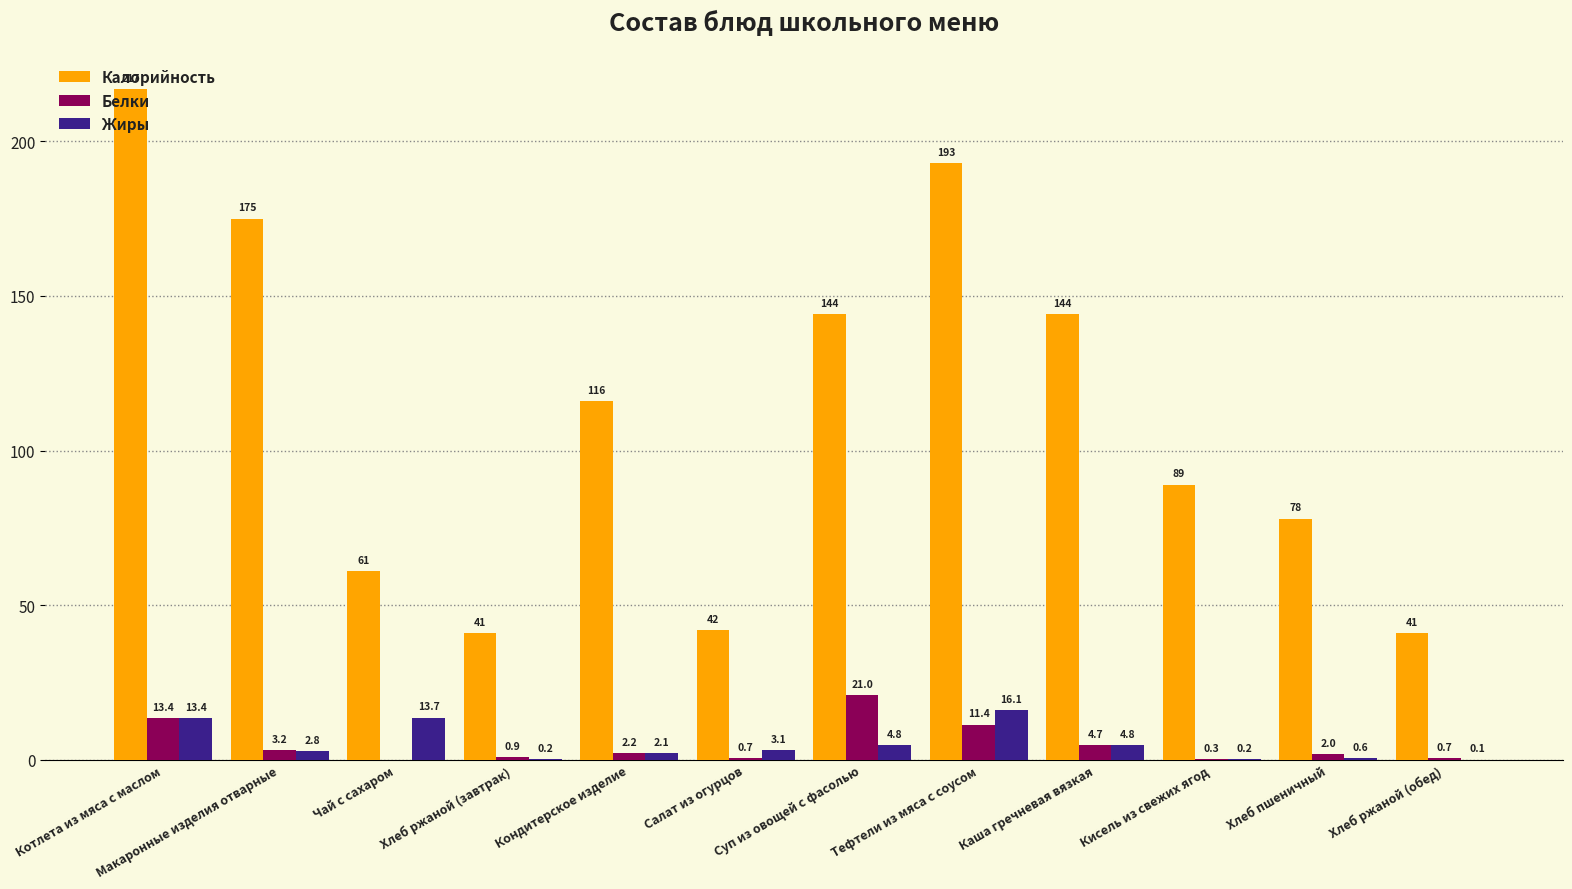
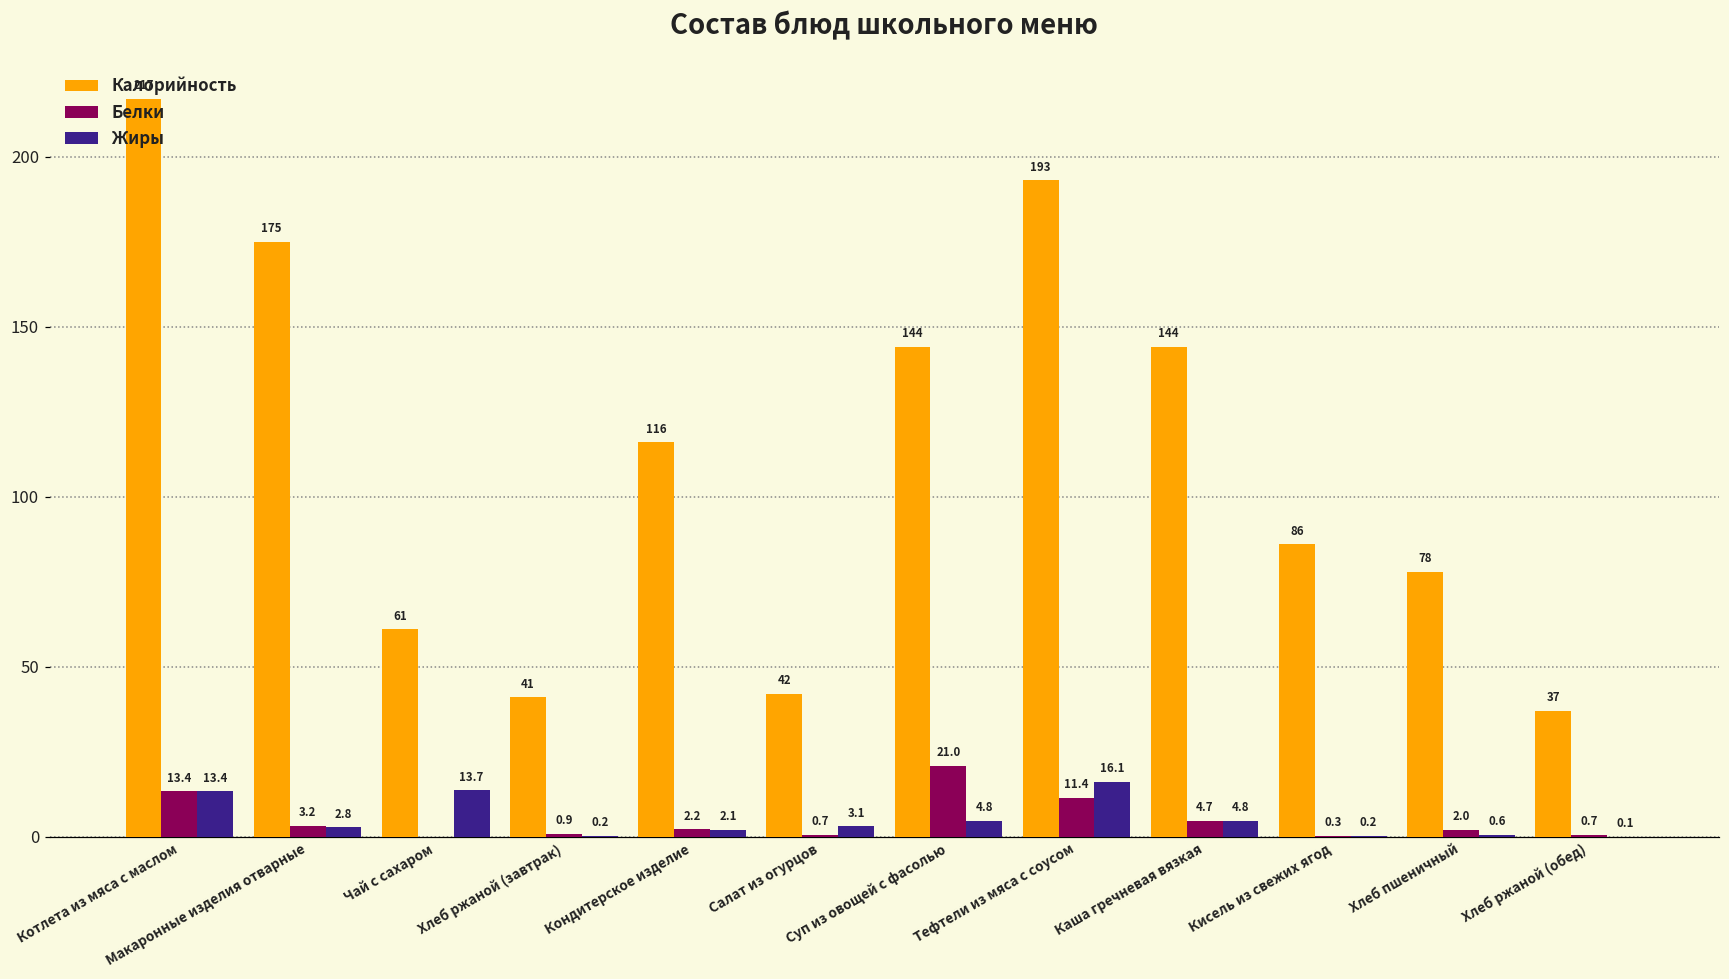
  {
    "Калорийность": {
      "Котлета из мяса с маслом": 217,
      "Макаронные изделия отварные": 175,
      "Чай с сахаром": 61,
      "Хлеб ржаной (завтрак)": 41,
      "Кондитерское изделие": 116,
      "Салат из огурцов": 42,
      "Суп из овощей с фасолью": 144,
      "Тефтели из мяса с соусом": 193,
      "Каша гречневая вязкая": 144,
-     "Кисель из свежих ягод": 89,
+     "Кисель из свежих ягод": 86,
      "Хлеб пшеничный": 78,
-     "Хлеб ржаной (обед)": 41
+     "Хлеб ржаной (обед)": 37
    },
    "Белки": {
      "Котлета из мяса с маслом": 13.4,
      "Макаронные изделия отварные": 3.2,
      "Хлеб ржаной (завтрак)": 0.9,
      "Кондитерское изделие": 2.2,
      "Салат из огурцов": 0.7,
      "Суп из овощей с фасолью": 21.0,
      "Тефтели из мяса с соусом": 11.4,
      "Каша гречневая вязкая": 4.7,
      "Кисель из свежих ягод": 0.3,
      "Хлеб пшеничный": 2.0,
      "Хлеб ржаной (обед)": 0.7
    },
    "Жиры": {
      "Котлета из мяса с маслом": 13.4,
      "Макаронные изделия отварные": 2.8,
      "Чай с сахаром": 13.7,
      "Хлеб ржаной (завтрак)": 0.2,
      "Кондитерское изделие": 2.1,
      "Салат из огурцов": 3.1,
      "Суп из овощей с фасолью": 4.8,
      "Тефтели из мяса с соусом": 16.1,
      "Каша гречневая вязкая": 4.8,
      "Кисель из свежих ягод": 0.2,
      "Хлеб пшеничный": 0.6,
      "Хлеб ржаной (обед)": 0.1
    }
  }
